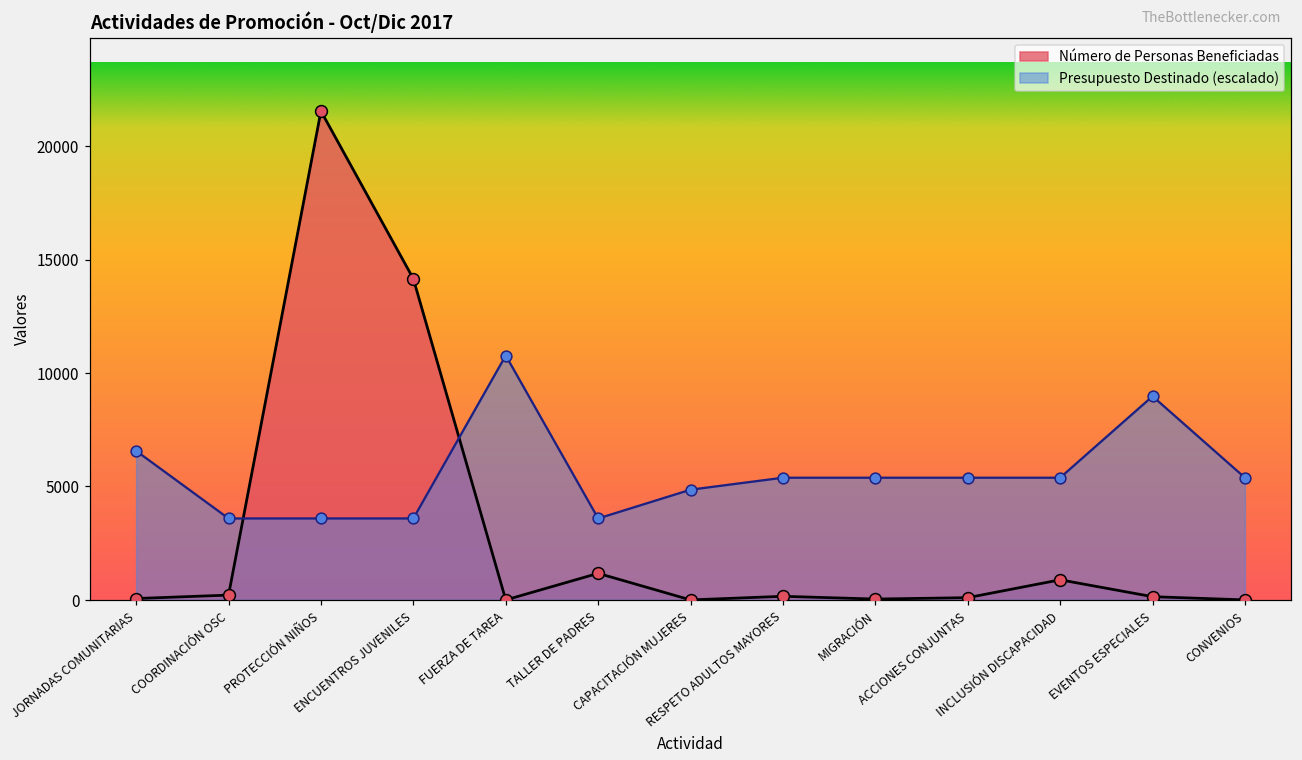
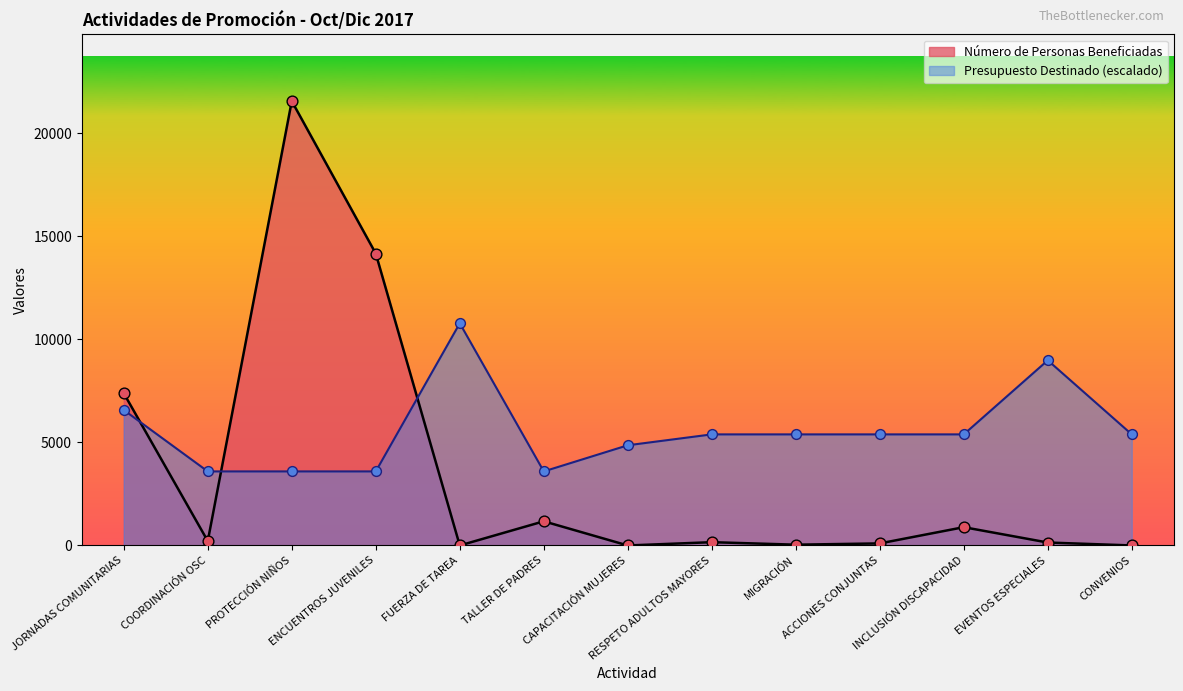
  {
    "Número de Personas Beneficiadas": {
-     "JORNADAS COMUNITARIAS": 100,
+     "JORNADAS COMUNITARIAS": 7400,
      "COORDINACIÓN OSC": 200,
      "PROTECCIÓN NIÑOS": 21500,
      "ENCUENTROS JUVENILES": 14200,
      "FUERZA DE TAREA": 0,
      "TALLER DE PADRES": 1200,
      "CAPACITACIÓN MUJERES": 0,
      "RESPETO ADULTOS MAYORES": 200,
      "MIGRACIÓN": 0,
      "ACCIONES CONJUNTAS": 100,
      "INCLUSIÓN DISCAPACIDAD": 900,
      "EVENTOS ESPECIALES": 100,
      "CONVENIOS": 0
    },
    "Presupuesto Destinado (escalado)": {
      "JORNADAS COMUNITARIAS": 6600,
      "COORDINACIÓN OSC": 3600,
      "PROTECCIÓN NIÑOS": 3600,
      "ENCUENTROS JUVENILES": 3600,
      "FUERZA DE TAREA": 10800,
      "TALLER DE PADRES": 3600,
      "CAPACITACIÓN MUJERES": 4900,
      "RESPETO ADULTOS MAYORES": 5400,
      "MIGRACIÓN": 5400,
      "ACCIONES CONJUNTAS": 5400,
      "INCLUSIÓN DISCAPACIDAD": 5400,
      "EVENTOS ESPECIALES": 9000,
      "CONVENIOS": 5400
    }
  }
